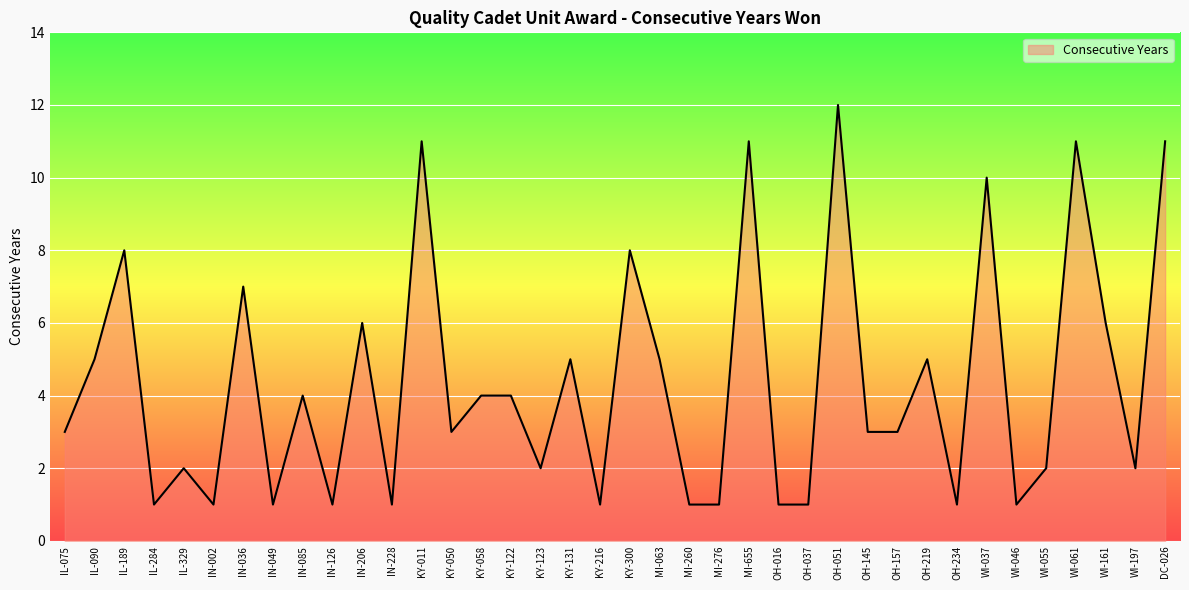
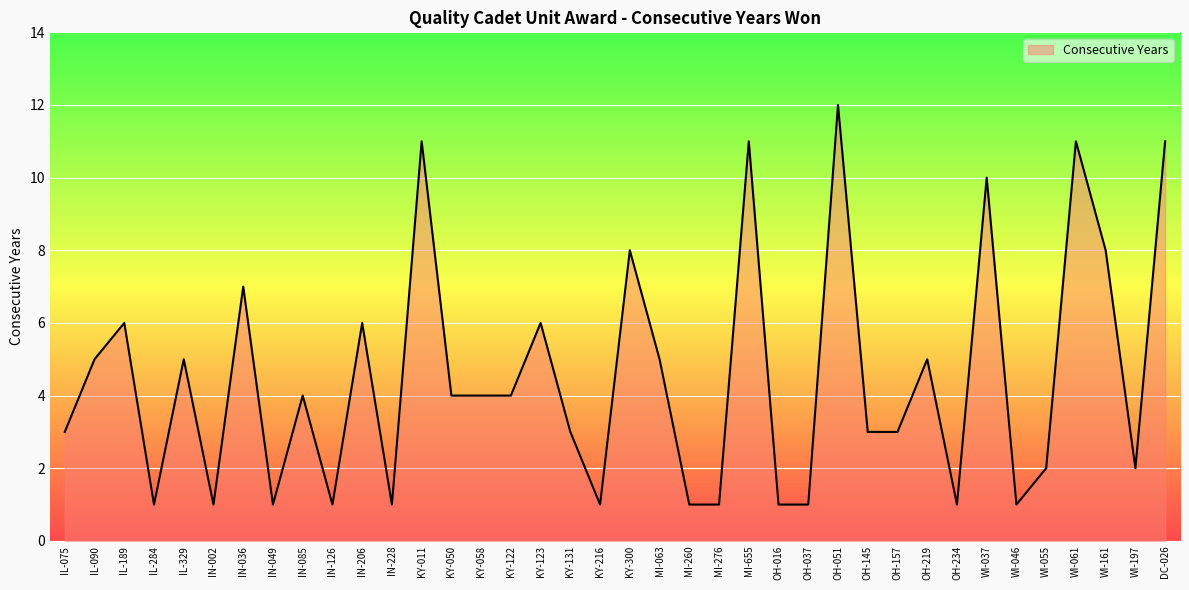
  {
    "IL-075": 3,
    "IL-090": 5,
-   "IL-189": 8,
+   "IL-189": 6,
    "IL-284": 1,
-   "IL-329": 2,
+   "IL-329": 5,
    "IN-002": 1,
    "IN-036": 7,
    "IN-049": 1,
    "IN-085": 4,
    "IN-126": 1,
    "IN-206": 6,
    "IN-228": 1,
    "KY-011": 11,
-   "KY-050": 3,
+   "KY-050": 4,
    "KY-058": 4,
    "KY-122": 4,
-   "KY-123": 2,
-   "KY-131": 5,
+   "KY-123": 6,
+   "KY-131": 3,
    "KY-216": 1,
    "KY-300": 8,
    "MI-063": 5,
    "MI-260": 1,
    "MI-276": 1,
    "MI-655": 11,
    "OH-016": 1,
    "OH-037": 1,
    "OH-051": 12,
    "OH-145": 3,
    "OH-157": 3,
    "OH-219": 5,
    "OH-234": 1,
    "WI-037": 10,
    "WI-046": 1,
    "WI-055": 2,
    "WI-061": 11,
-   "WI-161": 6,
+   "WI-161": 8,
    "WI-197": 2,
    "DC-026": 11
  }
